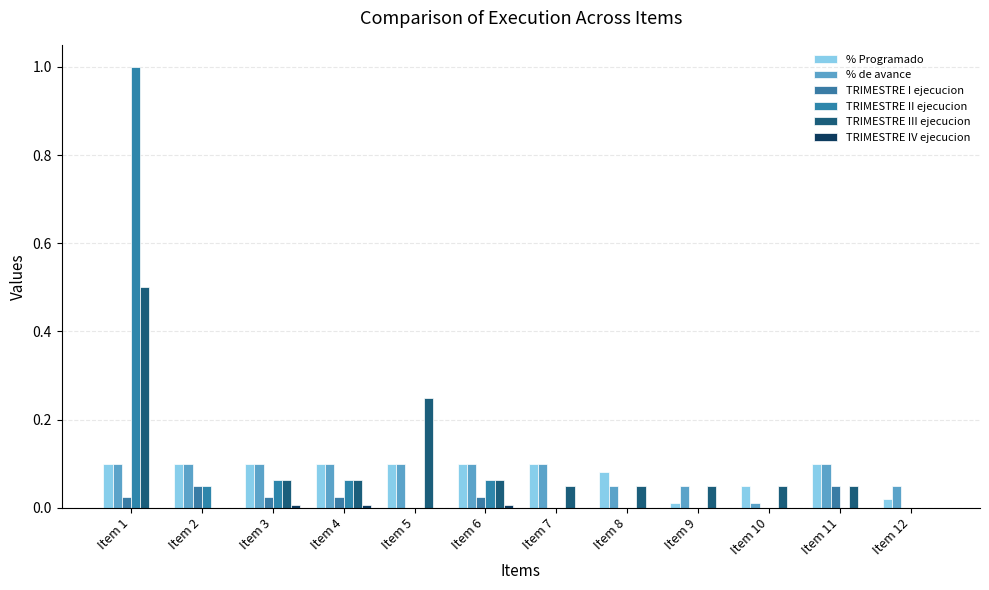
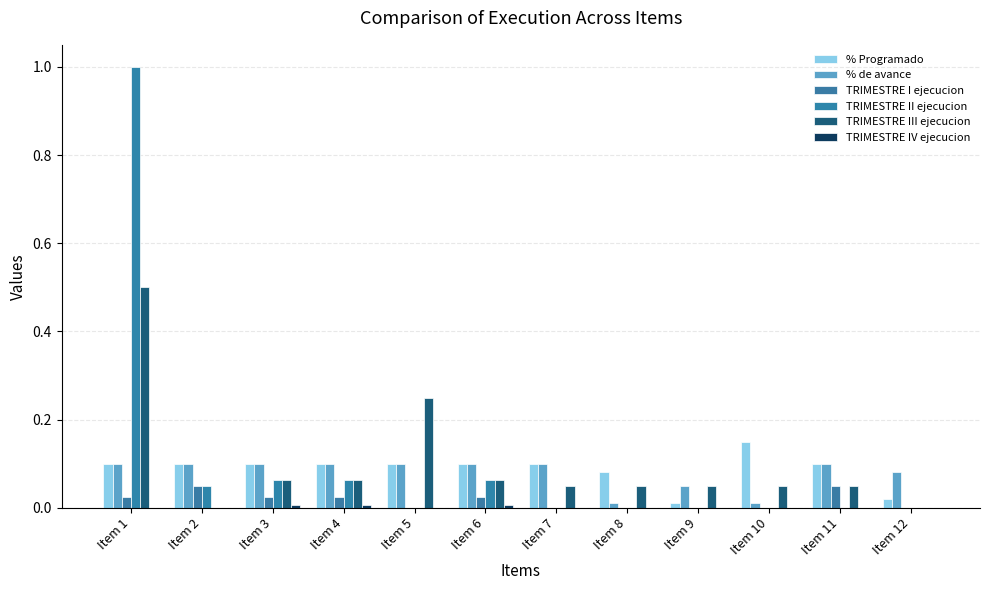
  {
    "% Programado": {
      "Item 1": 0.10,
      "Item 2": 0.10,
      "Item 3": 0.10,
      "Item 4": 0.10,
      "Item 5": 0.10,
      "Item 6": 0.10,
      "Item 7": 0.10,
      "Item 8": 0.08,
      "Item 9": 0.01,
-     "Item 10": 0.05,
+     "Item 10": 0.15,
      "Item 11": 0.10,
      "Item 12": 0.02
    },
    "% de avance": {
      "Item 1": 0.10,
      "Item 2": 0.10,
      "Item 3": 0.10,
      "Item 4": 0.10,
      "Item 5": 0.10,
      "Item 6": 0.10,
      "Item 7": 0.10,
-     "Item 8": 0.05,
+     "Item 8": 0.01,
      "Item 9": 0.05,
      "Item 10": 0.01,
      "Item 11": 0.10,
-     "Item 12": 0.05
+     "Item 12": 0.08
    }
  }
